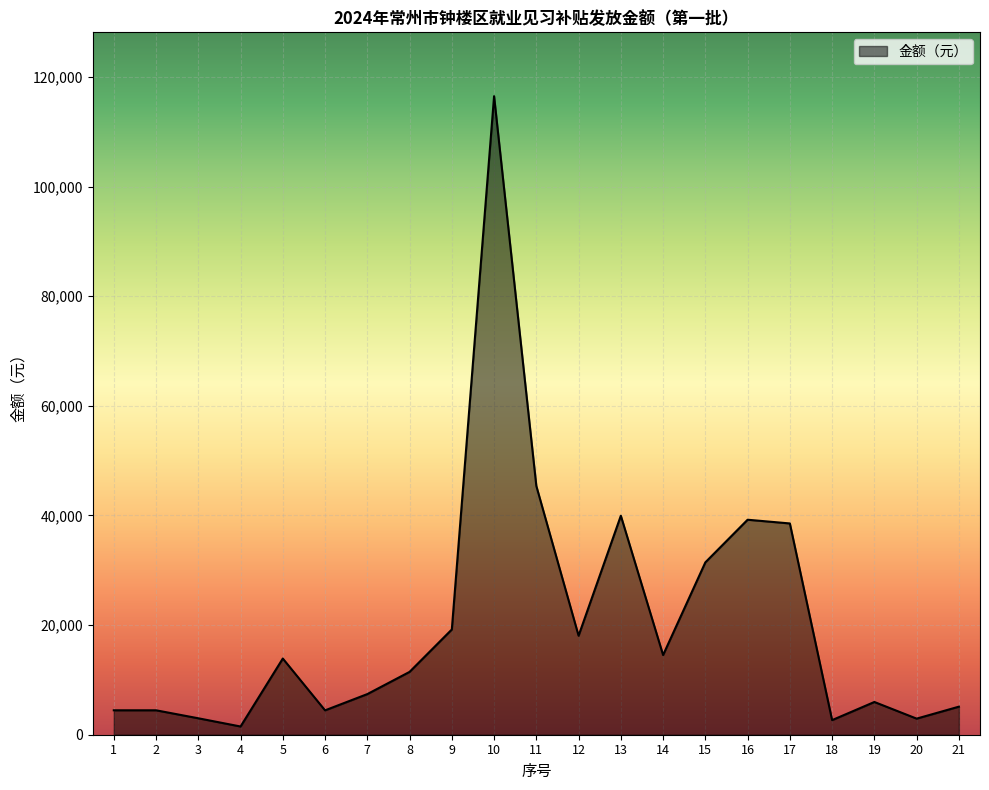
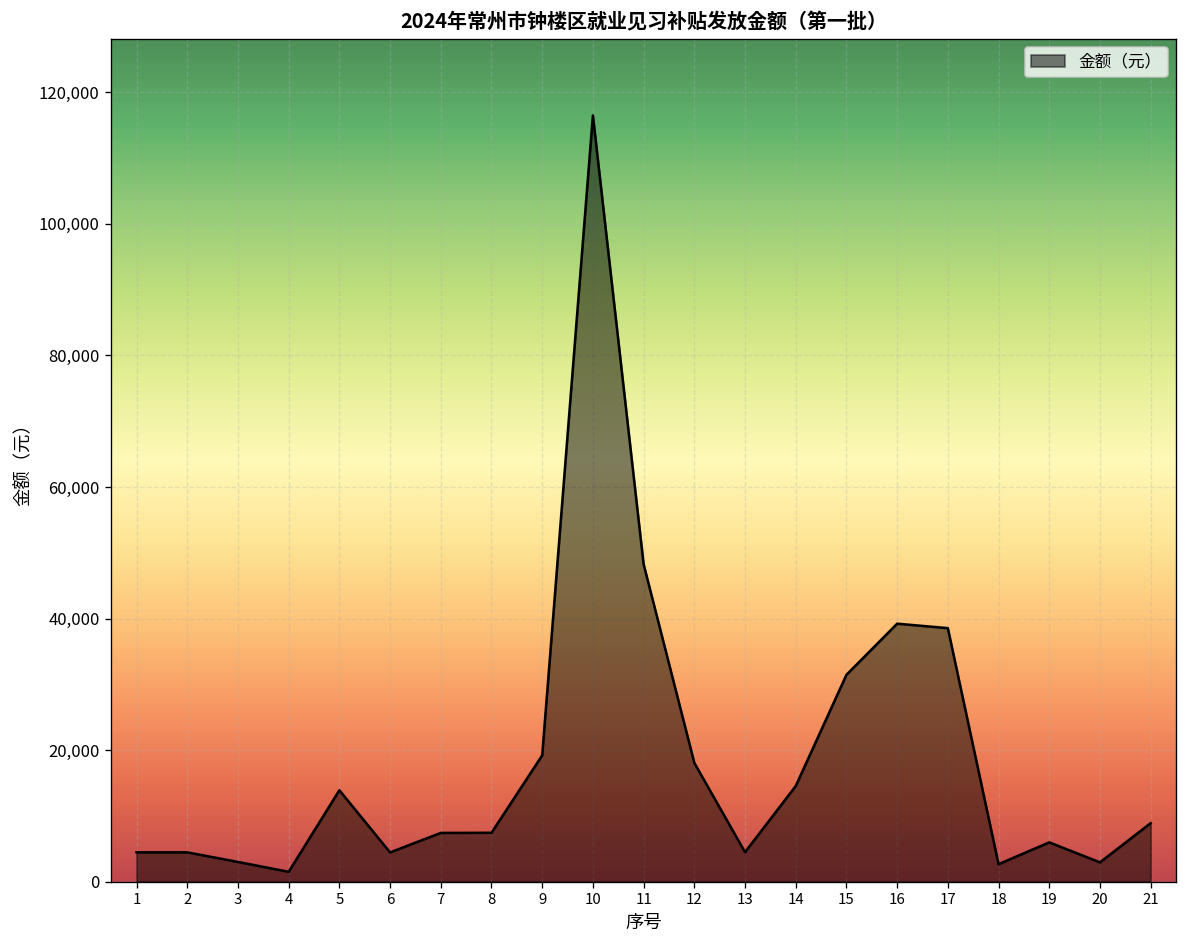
  {
    "1": "4,000",
    "2": "4,000",
    "3": "3,000",
    "4": "2,000",
    "5": "14,000",
    "6": "4,000",
    "7": "7,000",
-   "8": "11,000",
+   "8": "7,000",
    "9": "19,000",
    "10": "116,000",
-   "11": "45,000",
+   "11": "48,000",
    "12": "18,000",
-   "13": "40,000",
+   "13": "4,000",
    "14": "15,000",
    "15": "31,000",
    "16": "39,000",
    "17": "39,000",
    "18": "3,000",
    "19": "6,000",
    "20": "3,000",
-   "21": "5,000"
+   "21": "9,000"
  }
